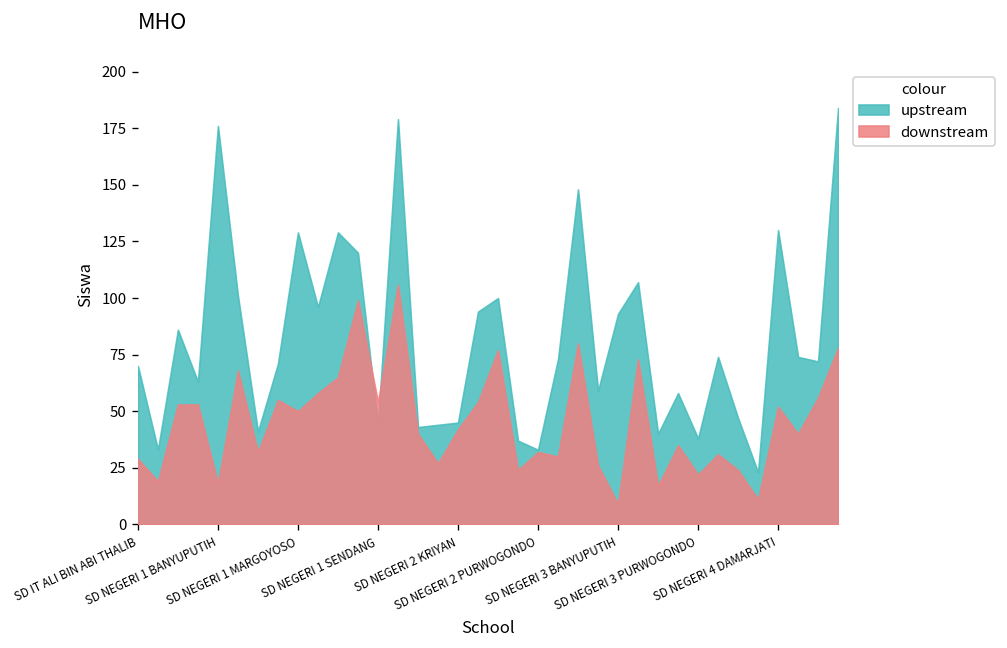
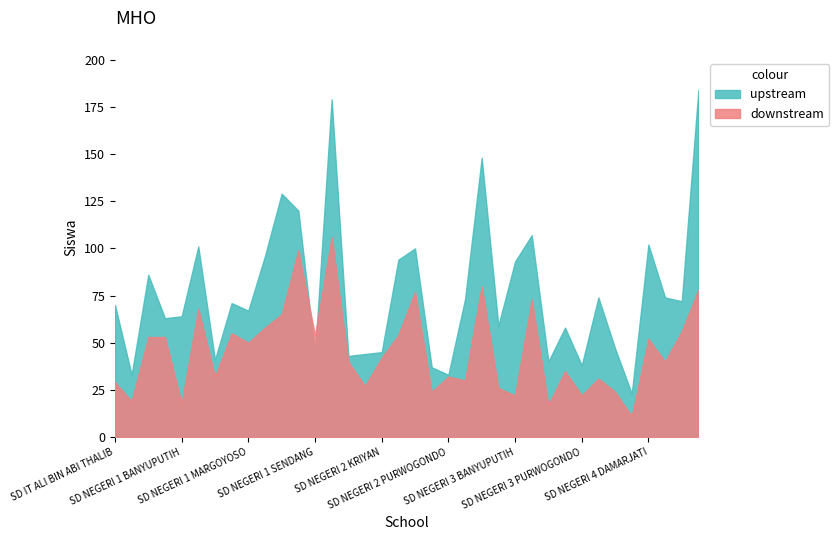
  {
    "upstream": {
      "SD IT ALI BIN ABI THALIB": 70,
-     "SD NEGERI 1 BANYUPUTIH": 176,
-     "SD NEGERI 1 MARGOYOSO": 129,
+     "SD NEGERI 1 BANYUPUTIH": 64,
+     "SD NEGERI 1 MARGOYOSO": 67,
      "SD NEGERI 1 SENDANG": 44,
      "SD NEGERI 2 KRIYAN": 45,
      "SD NEGERI 3 BANYUPUTIH": 93,
      "SD NEGERI 3 PURWOGONDO": 38,
-     "SD NEGERI 4 DAMARJATI": 130
+     "SD NEGERI 4 DAMARJATI": 102
    },
    "downstream": {
      "SD IT ALI BIN ABI THALIB": 29,
      "SD NEGERI 1 BANYUPUTIH": 18,
      "SD NEGERI 1 MARGOYOSO": 50,
      "SD NEGERI 1 SENDANG": 54,
      "SD NEGERI 2 KRIYAN": 42,
-     "SD NEGERI 3 BANYUPUTIH": 9,
+     "SD NEGERI 3 BANYUPUTIH": 22,
      "SD NEGERI 3 PURWOGONDO": 22,
      "SD NEGERI 4 DAMARJATI": 52
    }
  }
